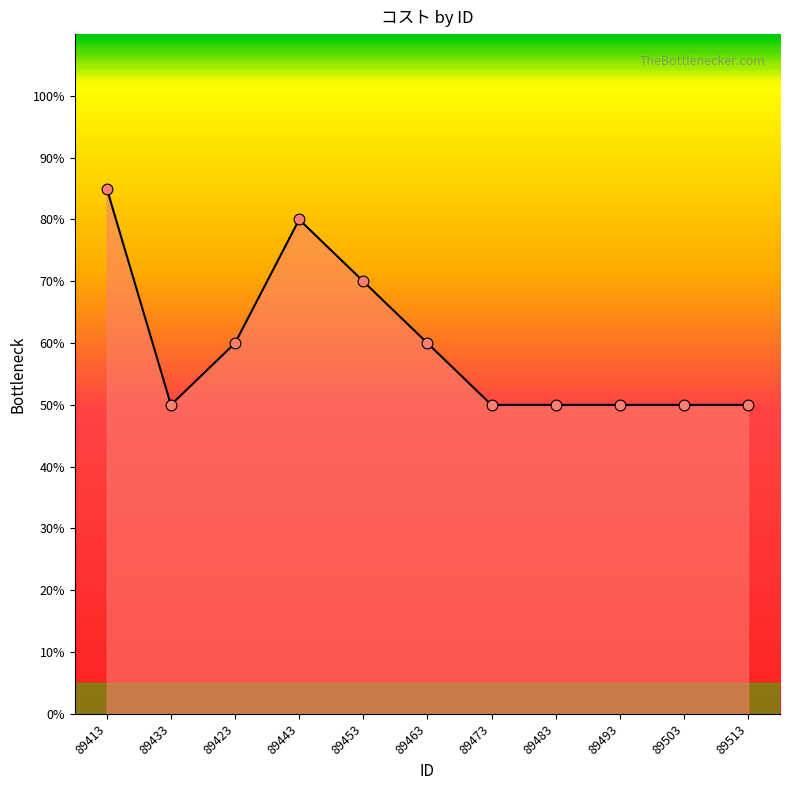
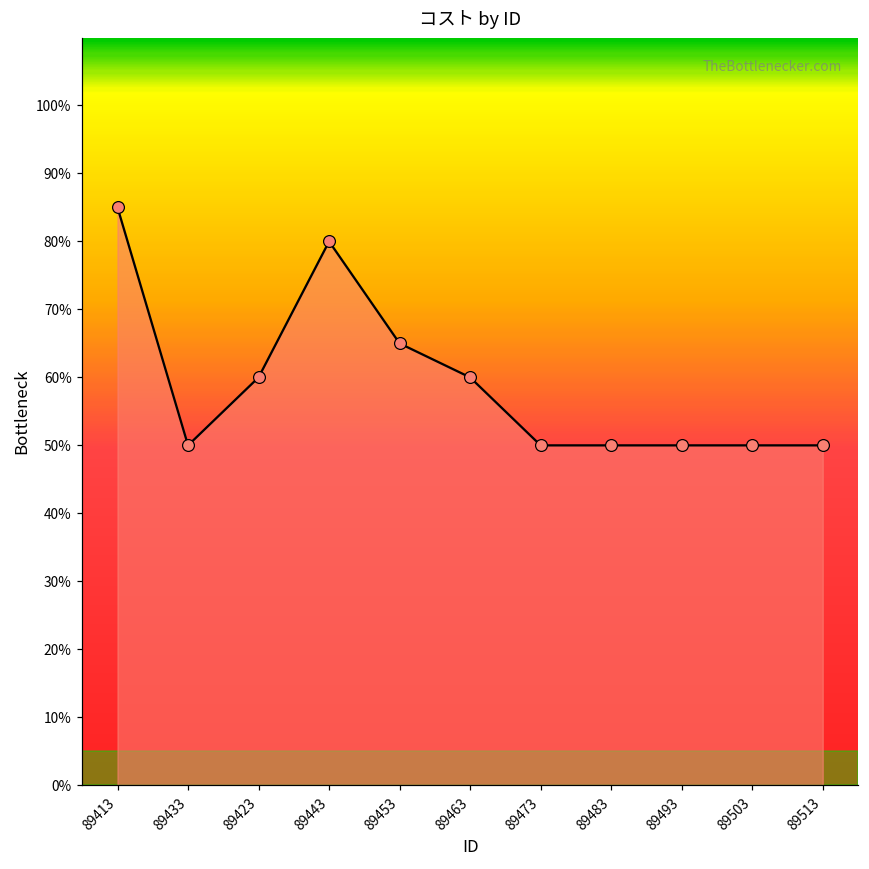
  {
    "89413": "85%",
    "89433": "50%",
    "89423": "60%",
    "89443": "80%",
-   "89453": "70%",
+   "89453": "65%",
    "89463": "60%",
    "89473": "50%",
    "89483": "50%",
    "89493": "50%",
    "89503": "50%",
    "89513": "50%"
  }
